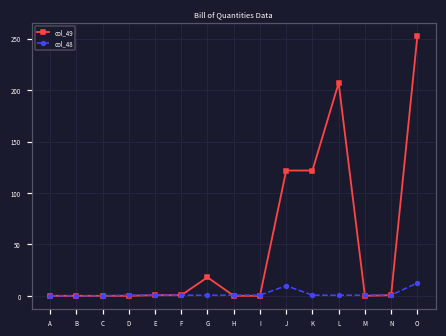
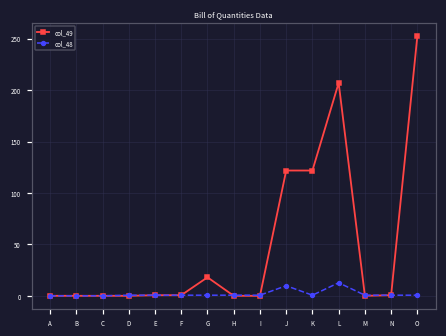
  {
    "col_49": {
      "G": 20,
      "J": 120,
      "K": 120,
      "L": 210,
      "O": 250
    },
    "col_48": {
      "G": 0,
      "J": 10,
      "K": 0,
-     "L": 0,
-     "O": 10
+     "L": 10,
+     "O": 0
    }
  }
